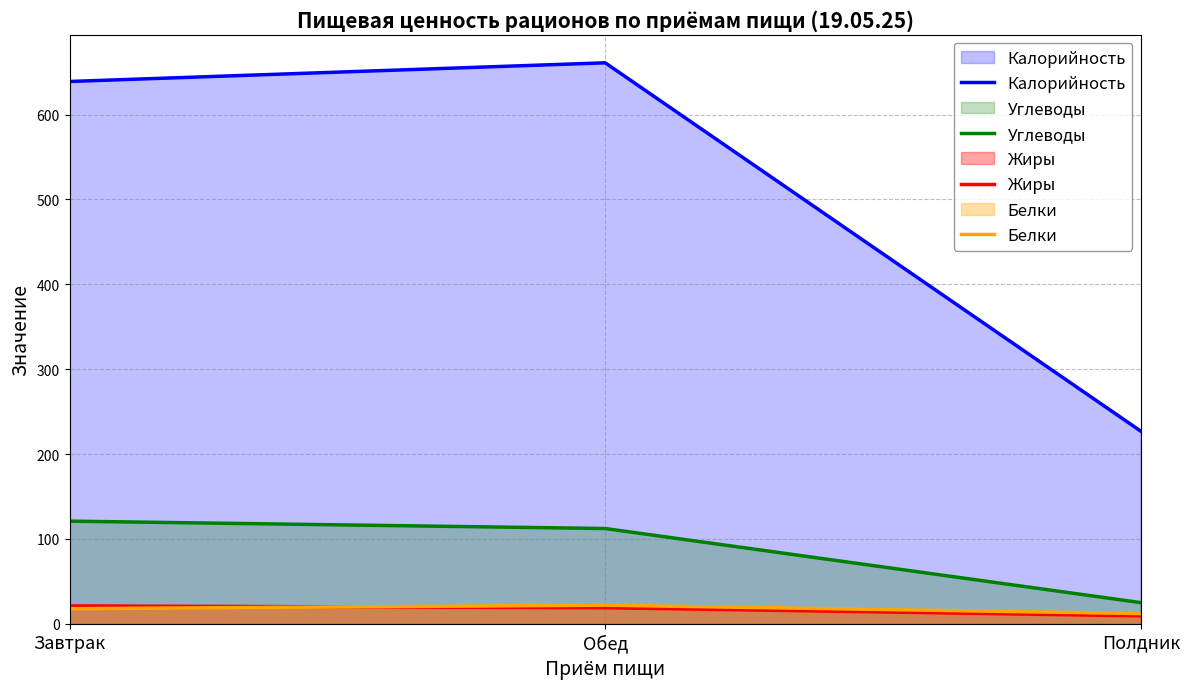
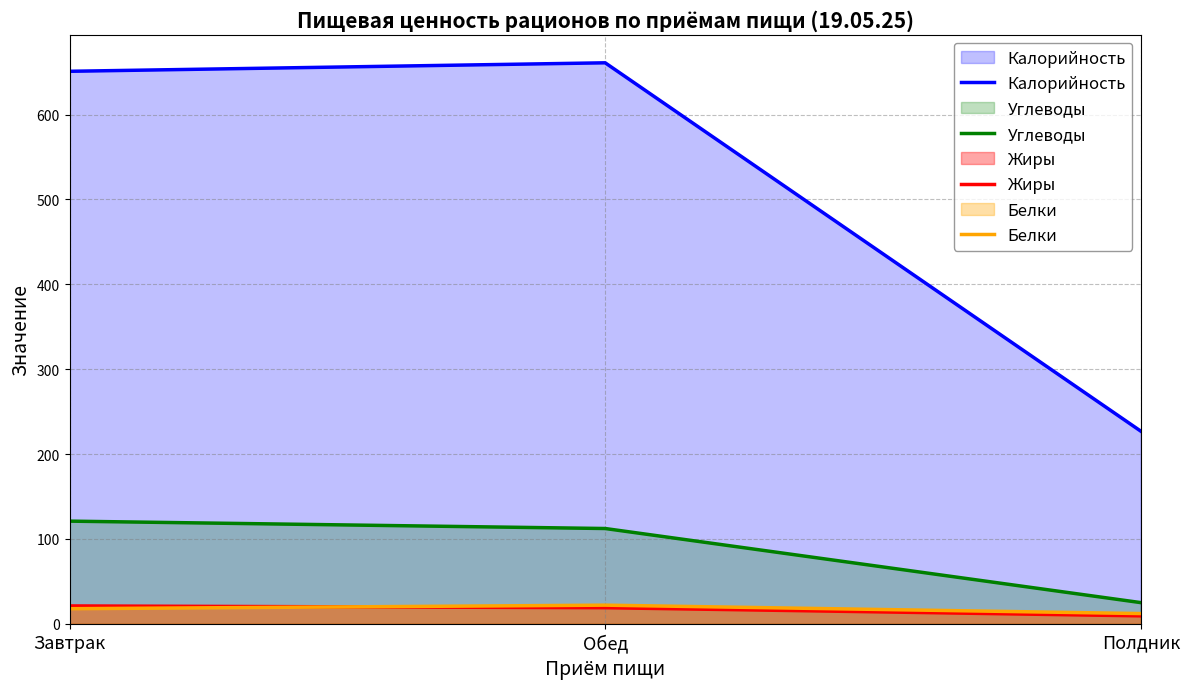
  {
    "Калорийность": {
-     "Завтрак": 640,
+     "Завтрак": 650,
      "Обед": 660,
      "Полдник": 230
    },
    "Углеводы": {
      "Завтрак": 120,
      "Обед": 110,
      "Полдник": 30
    },
    "Жиры": {
      "Завтрак": 20
    },
    "Белки": {
      "Завтрак": 20
    }
  }
